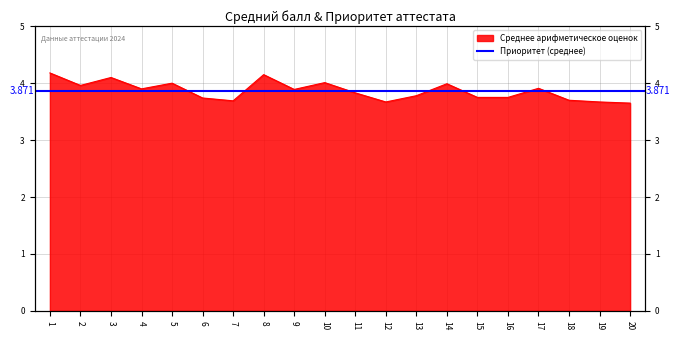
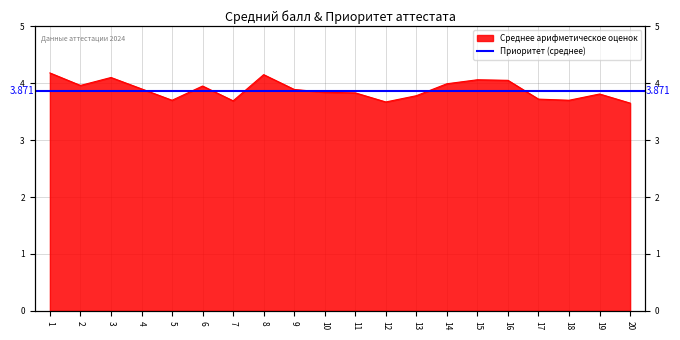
  {
    "2": 4.0,
    "3": 4.1,
    "4": 3.9,
-   "5": 4.0,
-   "6": 3.7,
+   "5": 3.7,
+   "6": 4.0,
    "7": 3.7,
    "8": 4.2,
    "9": 3.9,
-   "10": 4.0,
+   "10": 3.8,
    "11": 3.8,
    "12": 3.7,
    "13": 3.8,
    "14": 4.0,
-   "15": 3.8,
-   "16": 3.8,
-   "17": 3.9,
+   "15": 4.1,
+   "16": 4.1,
+   "17": 3.7,
    "18": 3.7,
-   "19": 3.7
+   "19": 3.8
  }
